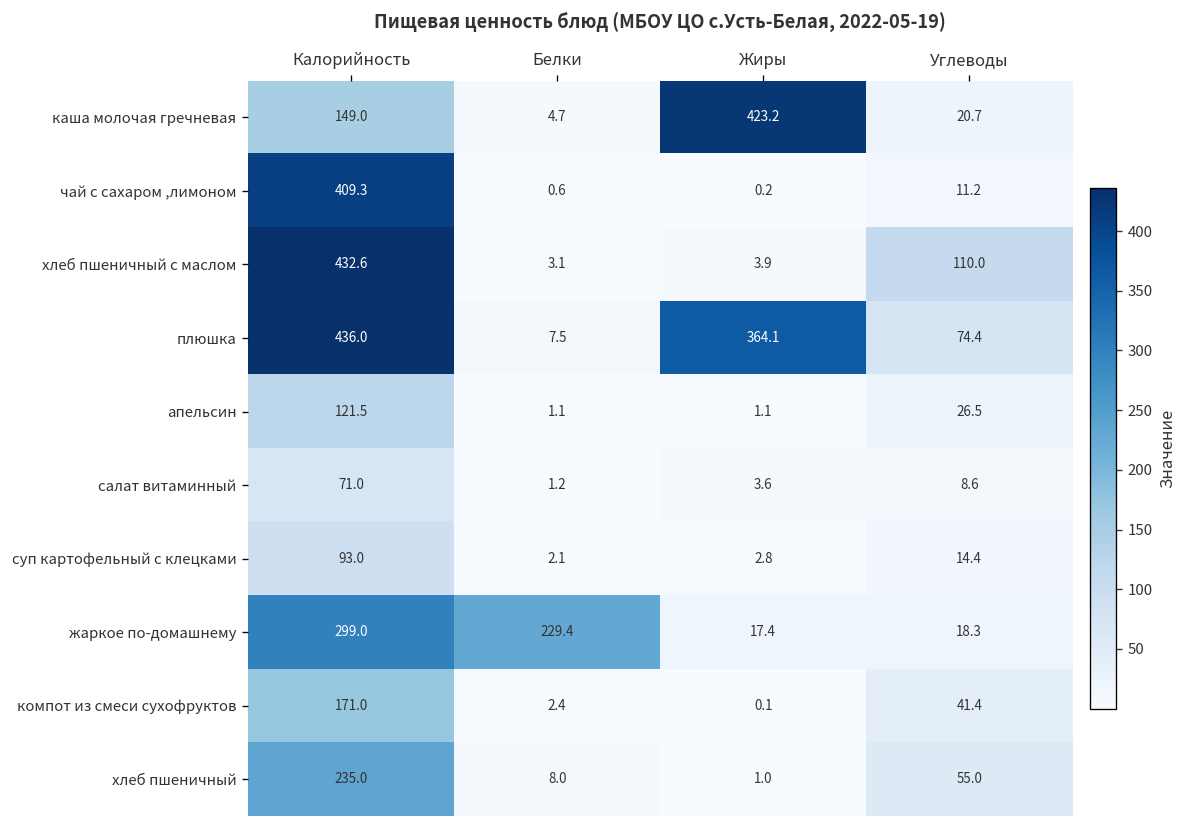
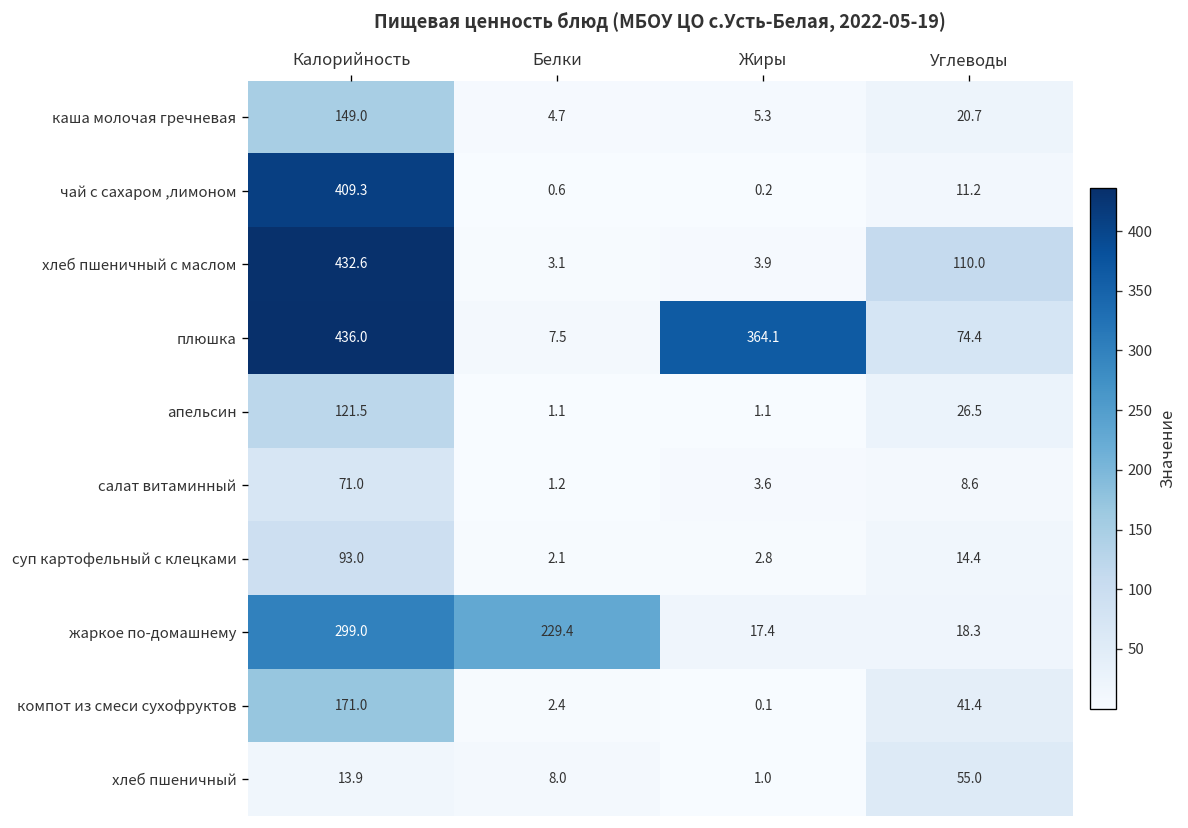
  {
    "каша молочая гречневая": {
      "Калорийность": 149.0,
      "Белки": 4.7,
-     "Жиры": 423.2,
+     "Жиры": 5.3,
      "Углеводы": 20.7
    },
    "чай с сахаром ,лимоном": {
      "Калорийность": 409.3,
      "Белки": 0.6,
      "Жиры": 0.2,
      "Углеводы": 11.2
    },
    "хлеб пшеничный с маслом": {
      "Калорийность": 432.6,
      "Белки": 3.1,
      "Жиры": 3.9,
      "Углеводы": 110.0
    },
    "плюшка": {
      "Калорийность": 436.0,
      "Белки": 7.5,
      "Жиры": 364.1,
      "Углеводы": 74.4
    },
    "апельсин": {
      "Калорийность": 121.5,
      "Белки": 1.1,
      "Жиры": 1.1,
      "Углеводы": 26.5
    },
    "салат витаминный": {
      "Калорийность": 71.0,
      "Белки": 1.2,
      "Жиры": 3.6,
      "Углеводы": 8.6
    },
    "суп картофельный с клецками": {
      "Калорийность": 93.0,
      "Белки": 2.1,
      "Жиры": 2.8,
      "Углеводы": 14.4
    },
    "жаркое по-домашнему": {
      "Калорийность": 299.0,
      "Белки": 229.4,
      "Жиры": 17.4,
      "Углеводы": 18.3
    },
    "компот из смеси сухофруктов": {
      "Калорийность": 171.0,
      "Белки": 2.4,
      "Жиры": 0.1,
      "Углеводы": 41.4
    },
    "хлеб пшеничный": {
-     "Калорийность": 235.0,
+     "Калорийность": 13.9,
      "Белки": 8.0,
      "Жиры": 1.0,
      "Углеводы": 55.0
    }
  }
